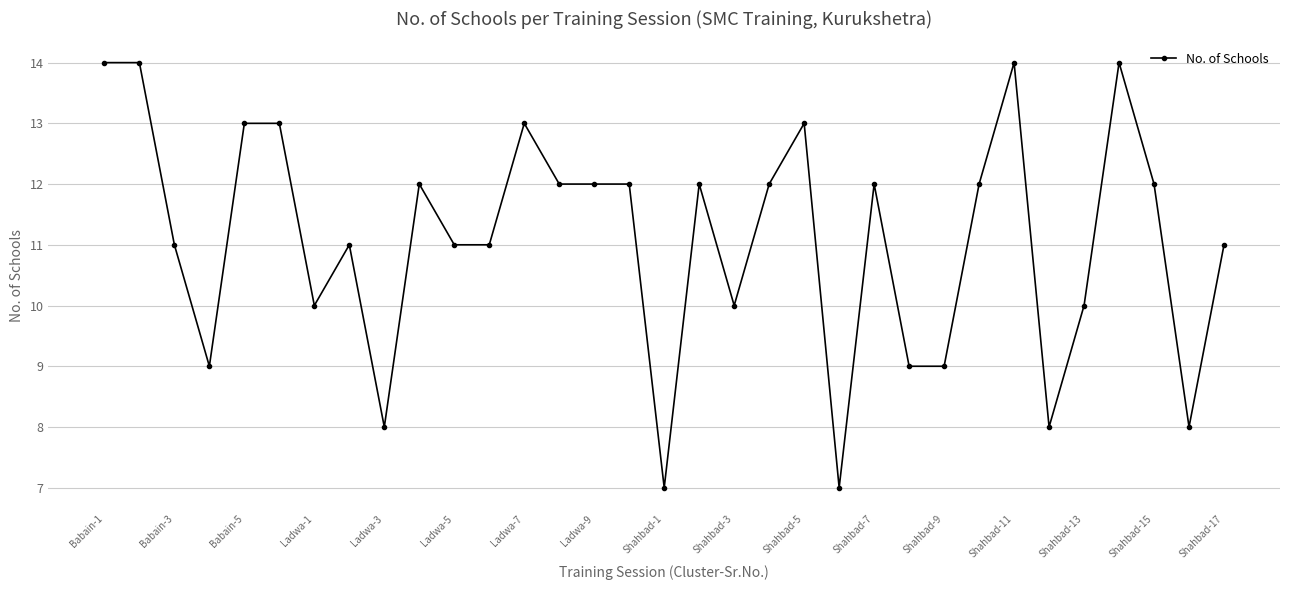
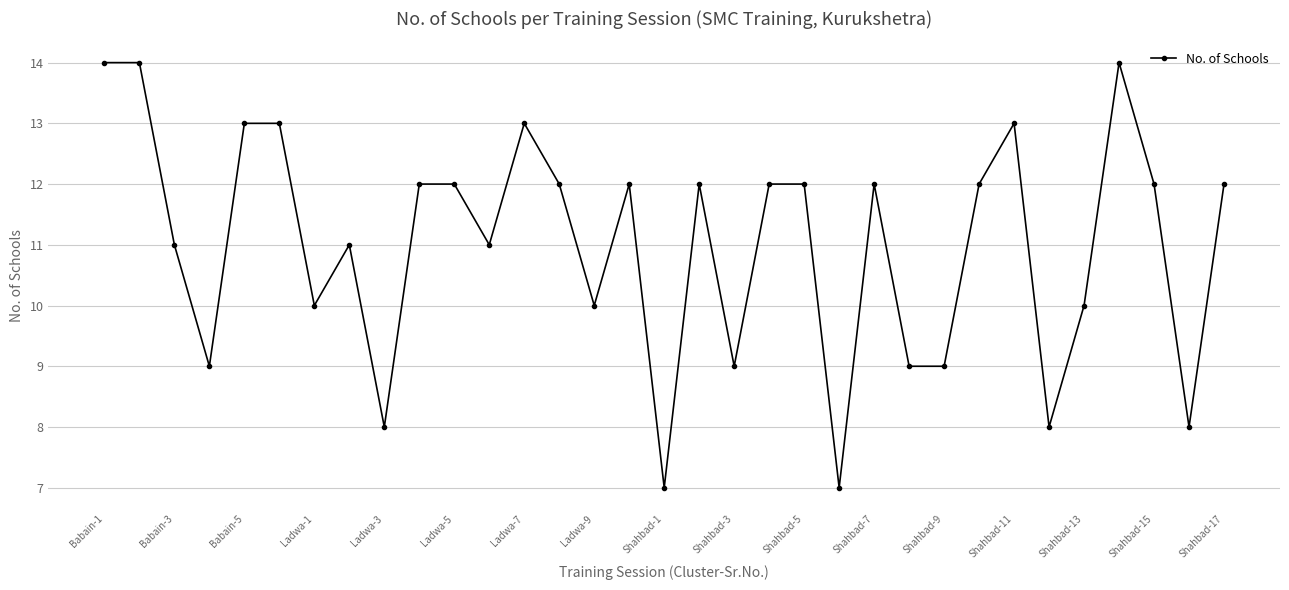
  {
    "Babain-1": 14,
    "Babain-3": 11,
    "Babain-5": 13,
    "Ladwa-1": 10,
    "Ladwa-3": 8,
-   "Ladwa-5": 11,
+   "Ladwa-5": 12,
    "Ladwa-7": 13,
-   "Ladwa-9": 12,
+   "Ladwa-9": 10,
    "Shahbad-1": 7,
-   "Shahbad-3": 10,
-   "Shahbad-5": 13,
+   "Shahbad-3": 9,
+   "Shahbad-5": 12,
    "Shahbad-7": 12,
    "Shahbad-9": 9,
-   "Shahbad-11": 14,
+   "Shahbad-11": 13,
    "Shahbad-13": 10,
    "Shahbad-15": 12,
-   "Shahbad-17": 11
+   "Shahbad-17": 12
  }
